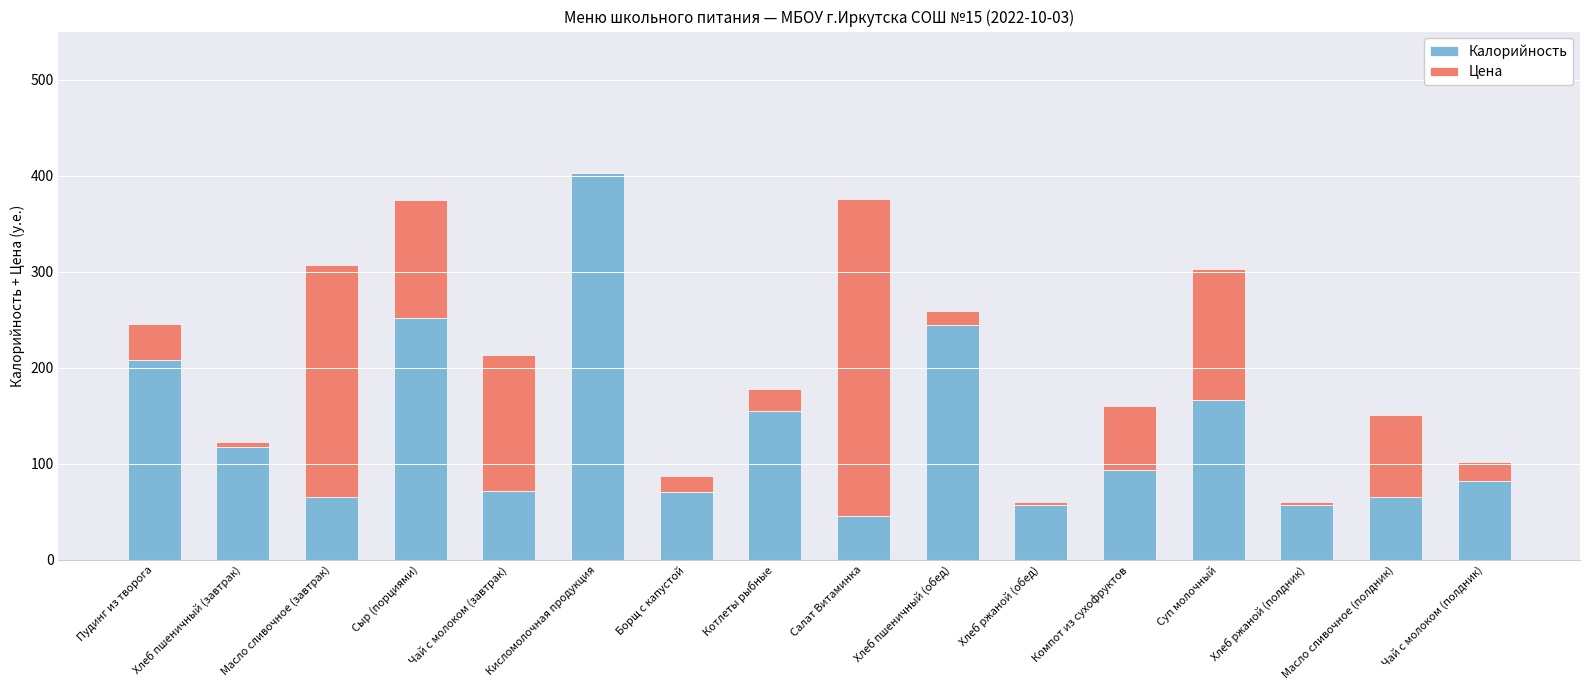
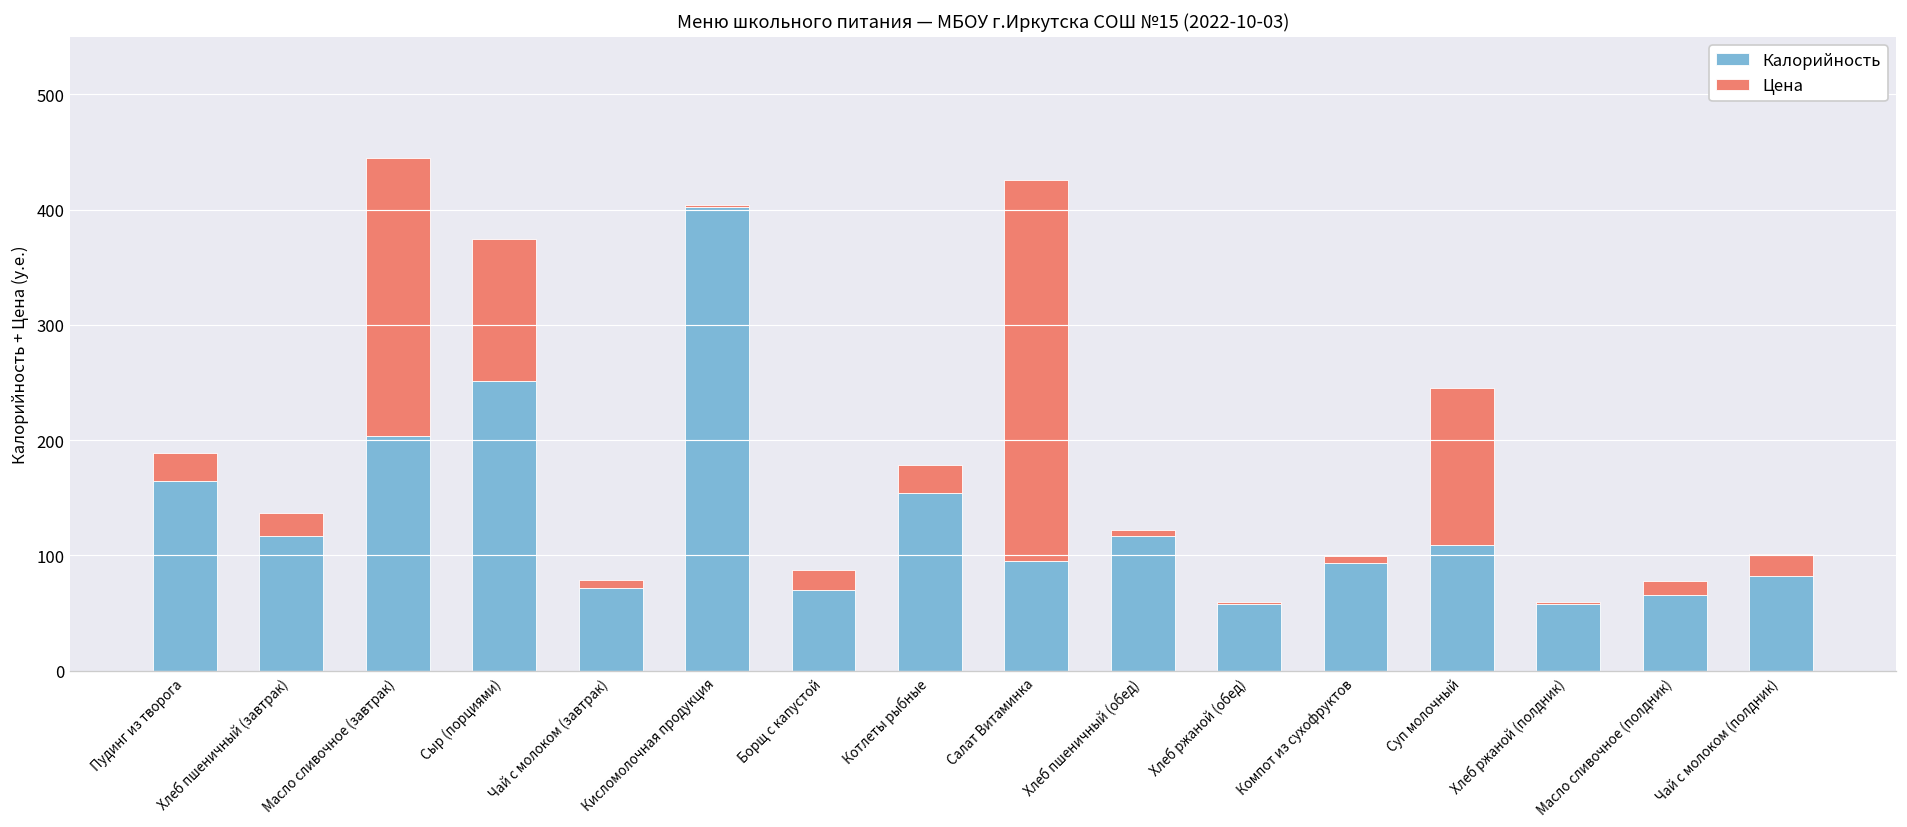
  {
    "Калорийность": {
-     "Пудинг из творога": 210,
+     "Пудинг из творога": 160,
      "Хлеб пшеничный (завтрак)": 120,
-     "Масло сливочное (завтрак)": 70,
+     "Масло сливочное (завтрак)": 200,
      "Сыр (порциями)": 250,
      "Чай с молоком (завтрак)": 70,
      "Кисломолочная продукция": 400,
      "Борщ с капустой": 70,
      "Котлеты рыбные": 150,
-     "Салат Витаминка": 50,
-     "Хлеб пшеничный (обед)": 240,
+     "Салат Витаминка": 100,
+     "Хлеб пшеничный (обед)": 120,
      "Хлеб ржаной (обед)": 60,
      "Компот из сухофруктов": 90,
-     "Суп молочный": 170,
+     "Суп молочный": 110,
      "Хлеб ржаной (полдник)": 60,
      "Масло сливочное (полдник)": 70,
      "Чай с молоком (полдник)": 80
    },
    "Цена": {
-     "Пудинг из творога": 40,
-     "Хлеб пшеничный (завтрак)": 10,
+     "Пудинг из творога": 20,
+     "Хлеб пшеничный (завтрак)": 20,
      "Масло сливочное (завтрак)": 240,
      "Сыр (порциями)": 120,
-     "Чай с молоком (завтрак)": 140,
+     "Чай с молоком (завтрак)": 10,
      "Борщ с капустой": 20,
      "Котлеты рыбные": 20,
      "Салат Витаминка": 330,
-     "Хлеб пшеничный (обед)": 14,
-     "Компот из сухофруктов": 70,
+     "Хлеб пшеничный (обед)": 5,
+     "Компот из сухофруктов": 10,
      "Суп молочный": 140,
-     "Масло сливочное (полдник)": 90,
+     "Масло сливочное (полдник)": 10,
      "Чай с молоком (полдник)": 20
    }
  }
